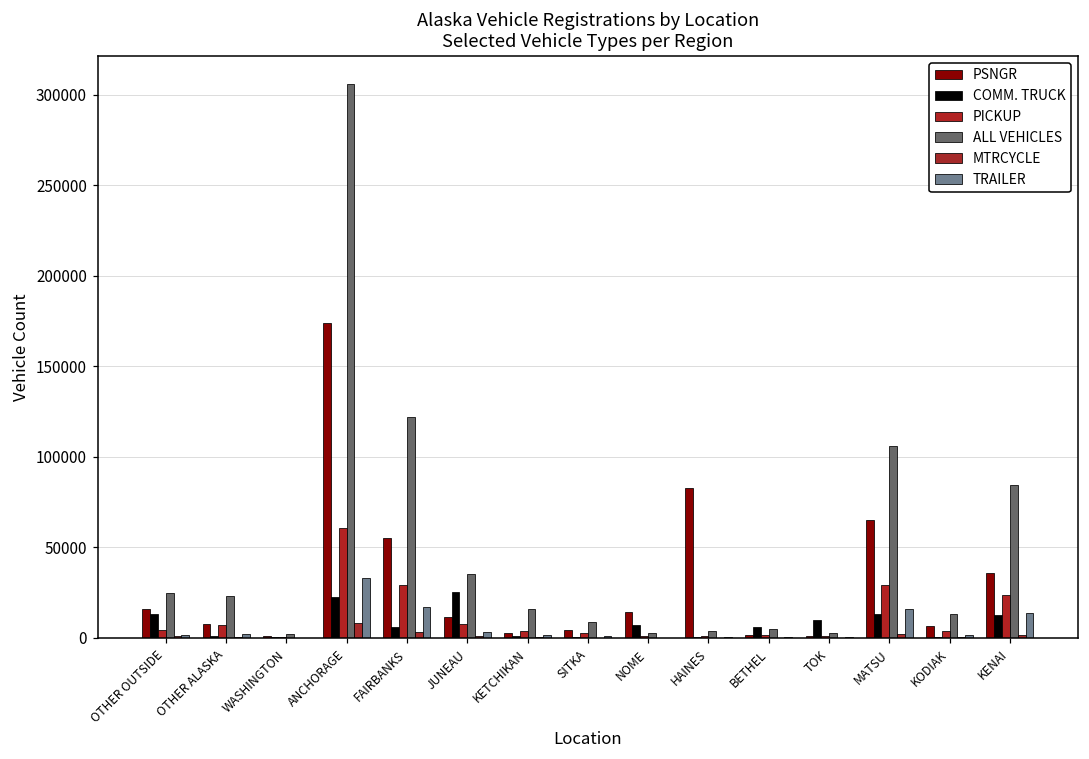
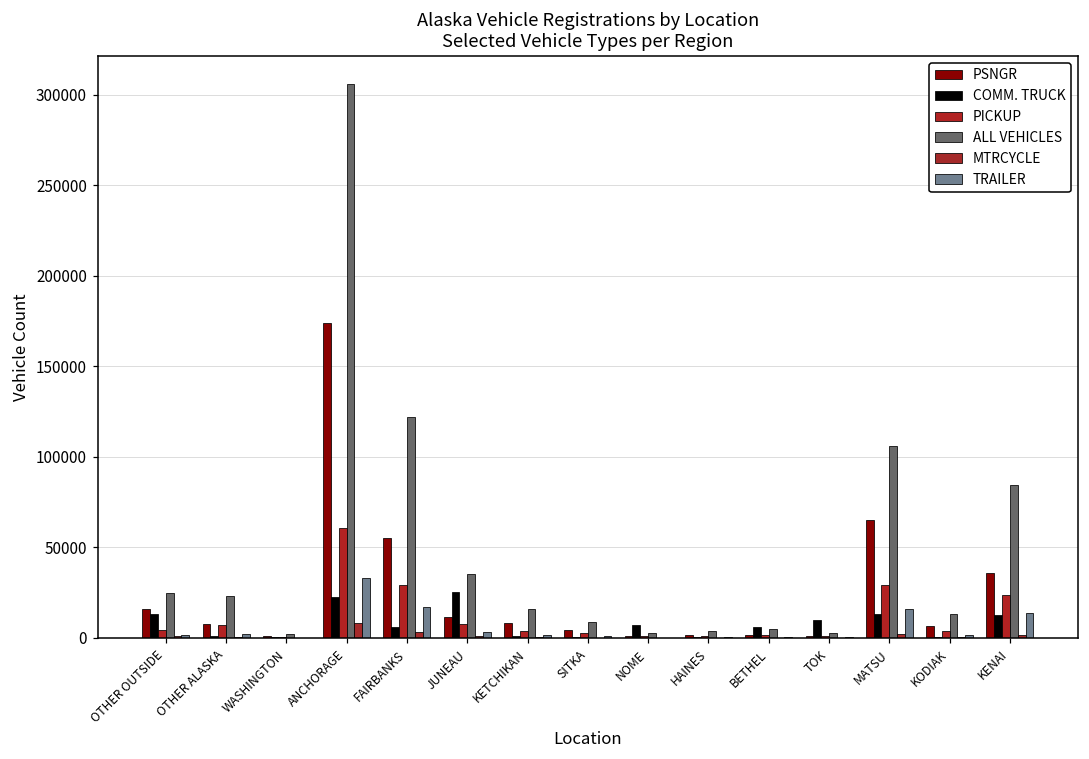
  {
    "PSNGR": {
      "OTHER OUTSIDE": 16000,
      "OTHER ALASKA": 8000,
      "ANCHORAGE": 174000,
      "FAIRBANKS": 55000,
      "JUNEAU": 12000,
-     "KETCHIKAN": 2000,
+     "KETCHIKAN": 8000,
      "SITKA": 5000,
-     "NOME": 14000,
-     "HAINES": 83000,
+     "NOME": 1000,
+     "HAINES": 2000,
      "BETHEL": 2000,
      "MATSU": 65000,
      "KODIAK": 7000,
      "KENAI": 36000
    },
    "COMM. TRUCK": {
      "OTHER OUTSIDE": 13000,
      "ANCHORAGE": 23000,
      "FAIRBANKS": 6000,
      "JUNEAU": 26000,
      "NOME": 7000,
      "BETHEL": 6000,
      "TOK": 10000,
      "MATSU": 13000,
      "KENAI": 13000
    }
  }
